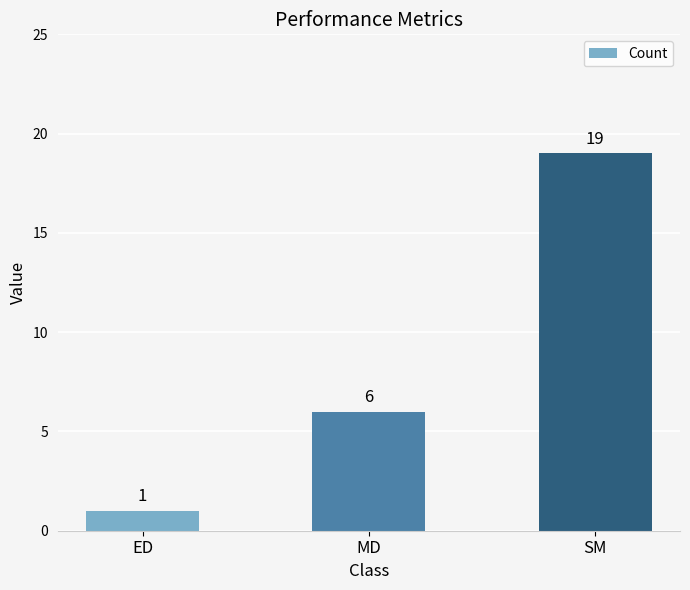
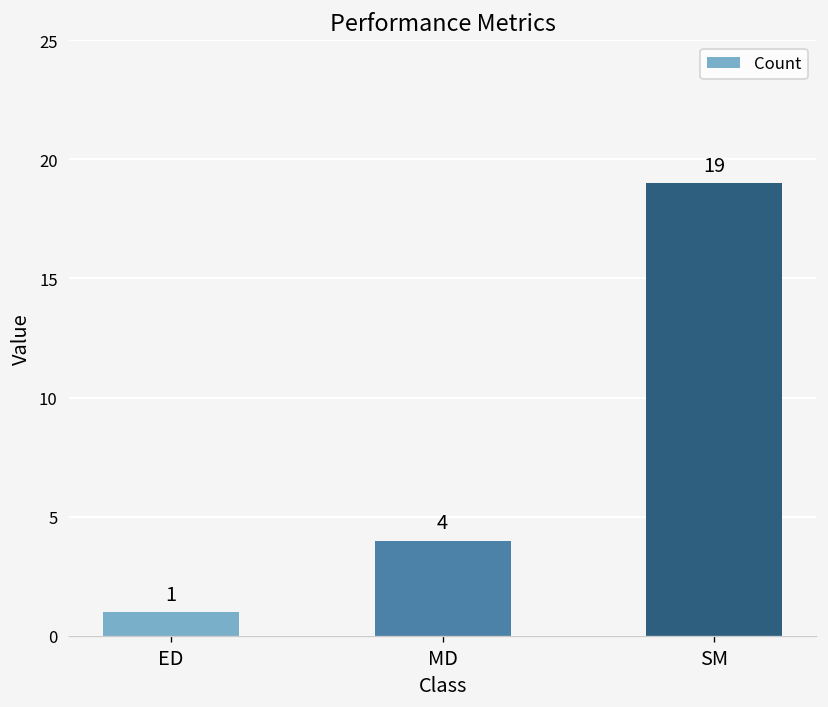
  {
    "ED": 1,
-   "MD": 6,
+   "MD": 4,
    "SM": 19
  }
